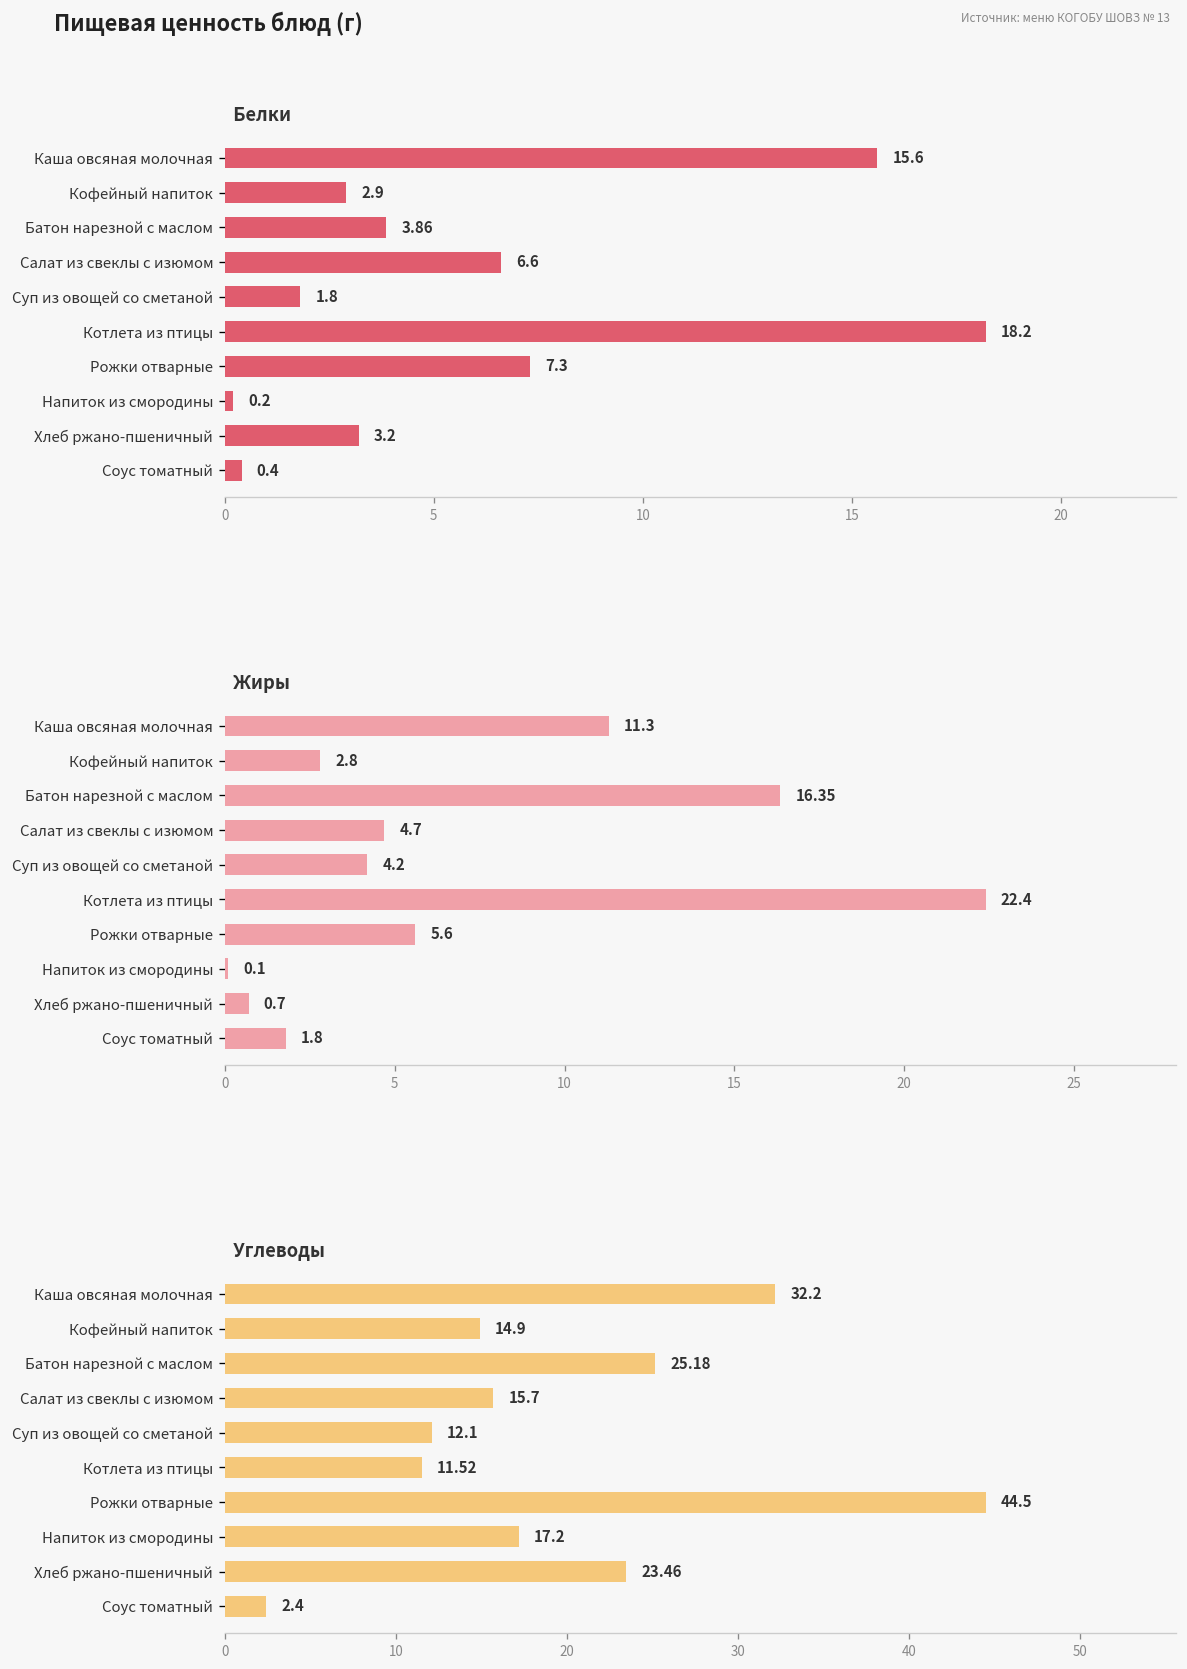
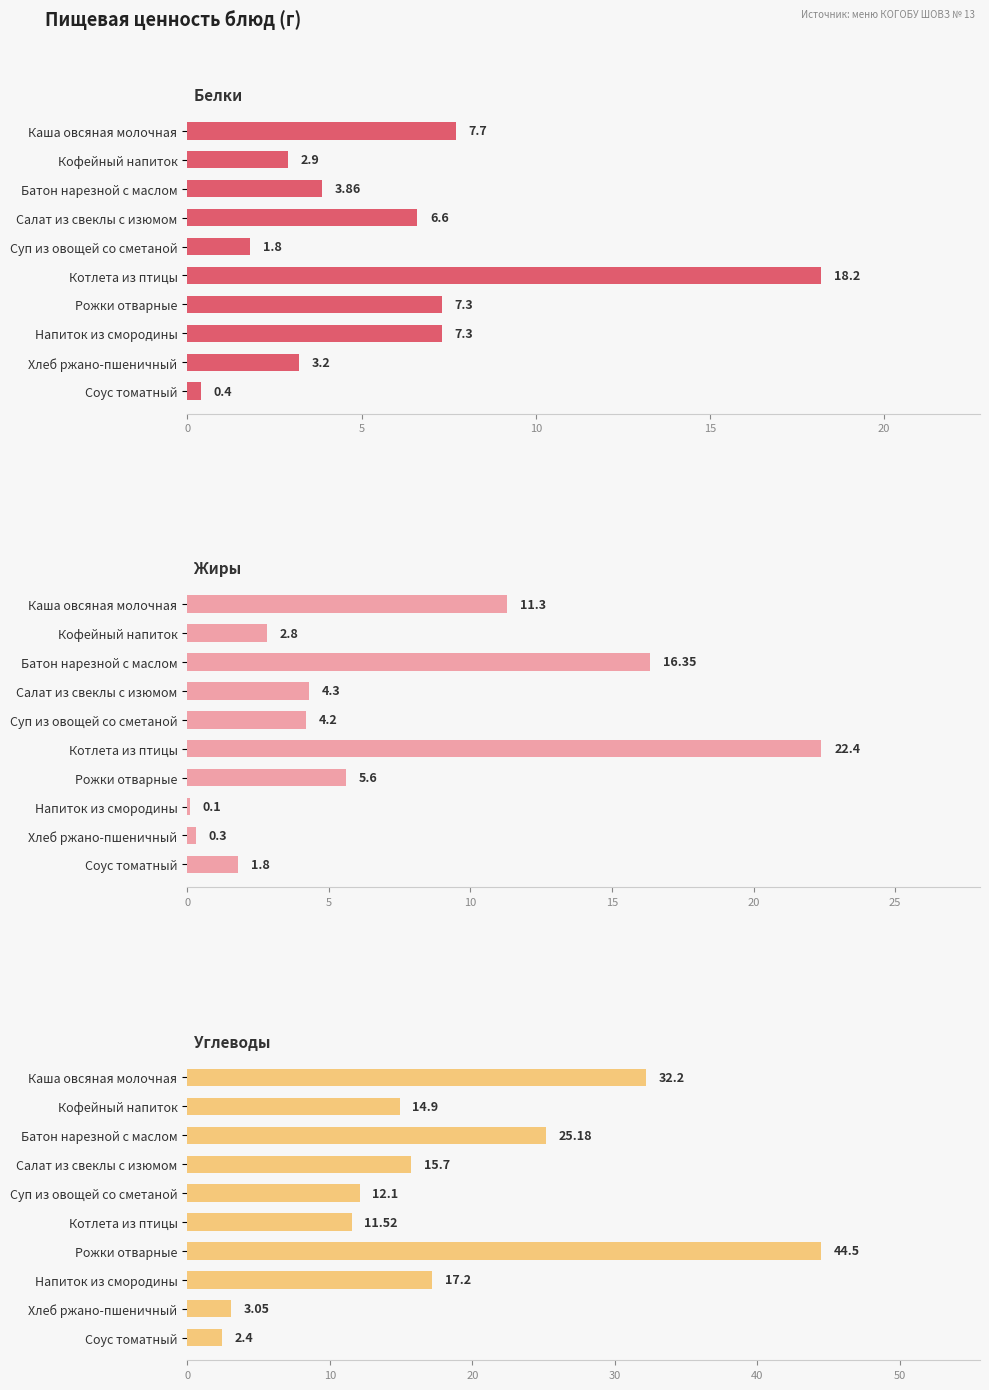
  {
    "Белки": {
-     "Каша овсяная молочная": 15.6,
+     "Каша овсяная молочная": 7.7,
      "Кофейный напиток": 2.9,
      "Батон нарезной с маслом": 3.86,
      "Салат из свеклы с изюмом": 6.6,
      "Суп из овощей со сметаной": 1.8,
      "Котлета из птицы": 18.2,
      "Рожки отварные": 7.3,
-     "Напиток из смородины": 0.2,
+     "Напиток из смородины": 7.3,
      "Хлеб ржано-пшеничный": 3.2,
      "Соус томатный": 0.4
    },
    "Жиры": {
      "Каша овсяная молочная": 11.3,
      "Кофейный напиток": 2.8,
      "Батон нарезной с маслом": 16.35,
-     "Салат из свеклы с изюмом": 4.7,
+     "Салат из свеклы с изюмом": 4.3,
      "Суп из овощей со сметаной": 4.2,
      "Котлета из птицы": 22.4,
      "Рожки отварные": 5.6,
      "Напиток из смородины": 0.1,
-     "Хлеб ржано-пшеничный": 0.7,
+     "Хлеб ржано-пшеничный": 0.3,
      "Соус томатный": 1.8
    },
    "Углеводы": {
      "Каша овсяная молочная": 32.2,
      "Кофейный напиток": 14.9,
      "Батон нарезной с маслом": 25.18,
      "Салат из свеклы с изюмом": 15.7,
      "Суп из овощей со сметаной": 12.1,
      "Котлета из птицы": 11.52,
      "Рожки отварные": 44.5,
      "Напиток из смородины": 17.2,
-     "Хлеб ржано-пшеничный": 23.46,
+     "Хлеб ржано-пшеничный": 3.05,
      "Соус томатный": 2.4
    }
  }
